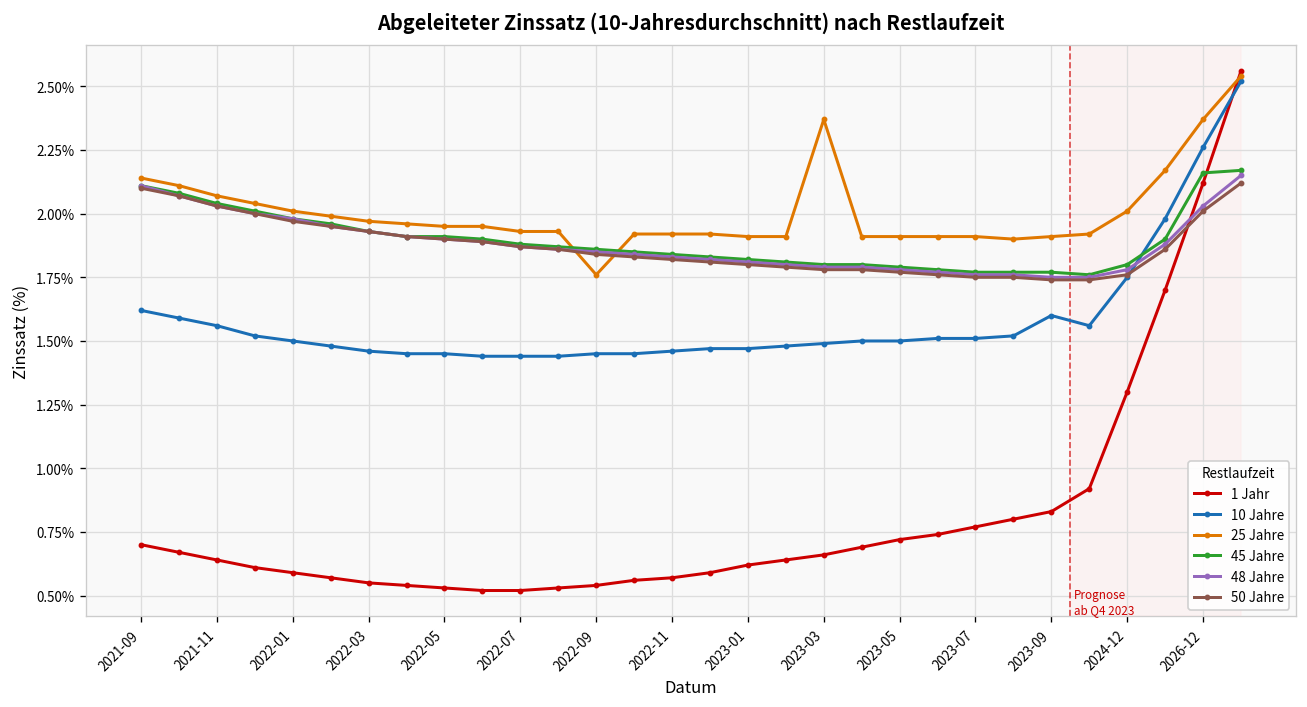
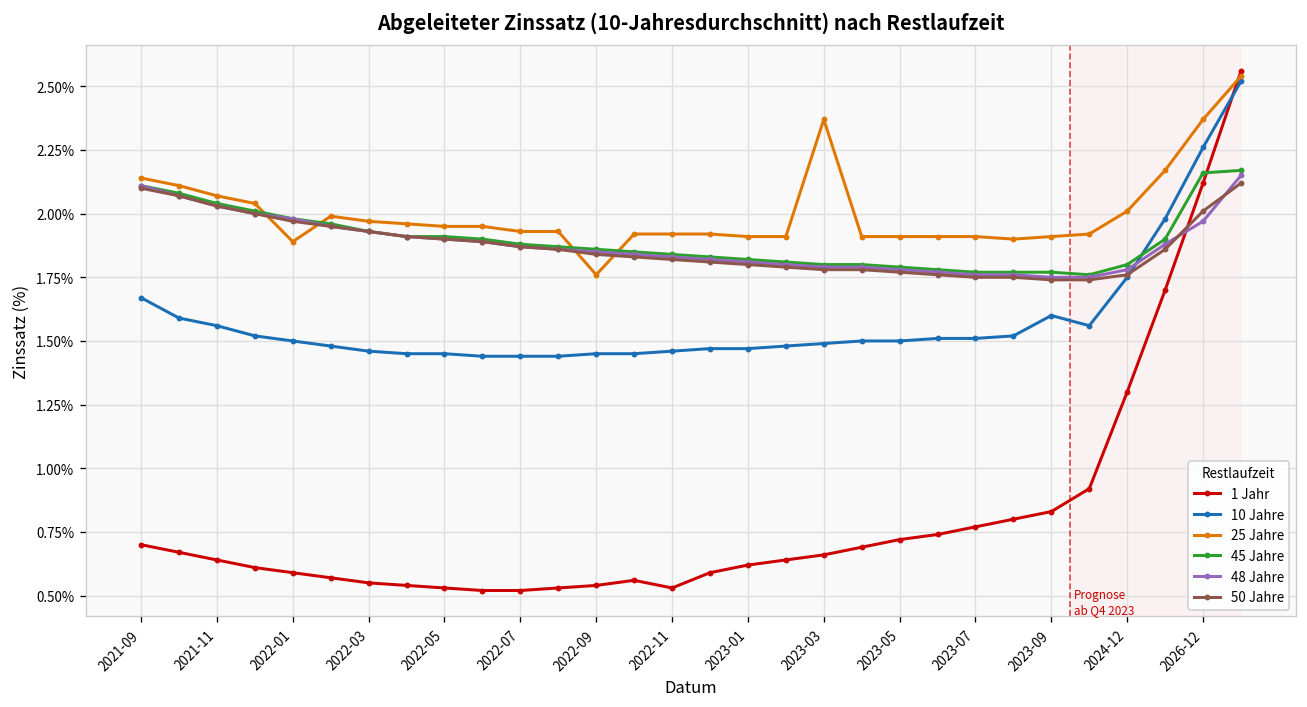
  {
    "1 Jahr": {
      "2021-09": "0.70%",
      "2021-11": "0.64%",
      "2022-01": "0.59%",
      "2022-03": "0.55%",
      "2022-05": "0.53%",
      "2022-07": "0.52%",
      "2022-09": "0.54%",
-     "2022-11": "0.57%",
+     "2022-11": "0.53%",
      "2023-01": "0.62%",
      "2023-03": "0.66%",
      "2023-05": "0.72%",
      "2023-07": "0.77%",
      "2023-09": "0.83%",
      "2024-12": "1.30%",
      "2026-12": "2.12%"
    },
    "10 Jahre": {
-     "2021-09": "1.62%",
+     "2021-09": "1.67%",
      "2021-11": "1.56%",
      "2022-01": "1.50%",
      "2022-03": "1.46%",
      "2022-05": "1.45%",
      "2022-07": "1.44%",
      "2022-09": "1.45%",
      "2022-11": "1.46%",
      "2023-01": "1.47%",
      "2023-03": "1.49%",
      "2023-05": "1.50%",
      "2023-07": "1.51%",
      "2023-09": "1.60%",
      "2026-12": "2.26%"
    },
    "25 Jahre": {
      "2021-09": "2.14%",
      "2021-11": "2.07%",
-     "2022-01": "2.01%",
+     "2022-01": "1.89%",
      "2022-03": "1.97%",
      "2022-05": "1.95%",
      "2022-07": "1.93%",
      "2022-09": "1.76%",
      "2022-11": "1.92%",
      "2023-01": "1.91%",
      "2023-03": "2.37%",
      "2023-05": "1.91%",
      "2023-07": "1.91%",
      "2023-09": "1.91%",
      "2024-12": "2.01%",
      "2026-12": "2.37%"
    },
    "45 Jahre": {
      "2023-09": "1.77%",
      "2024-12": "1.80%",
      "2026-12": "2.16%"
    },
    "48 Jahre": {
      "2024-12": "1.78%",
-     "2026-12": "2.03%"
+     "2026-12": "1.97%"
    },
    "50 Jahre": {
      "2026-12": "2.01%"
    }
  }
